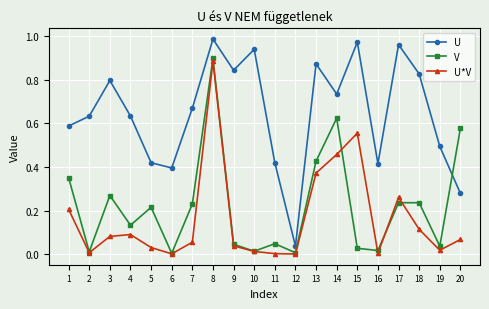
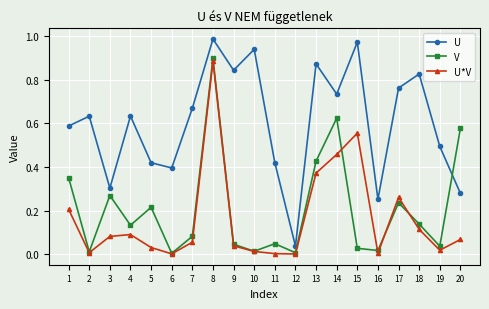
  {
    "U": {
      "1": 0.59,
      "2": 0.63,
-     "3": 0.80,
+     "3": 0.30,
      "4": 0.63,
      "5": 0.42,
      "6": 0.40,
      "7": 0.67,
      "8": 0.99,
      "9": 0.84,
      "10": 0.94,
      "11": 0.42,
      "12": 0.04,
      "13": 0.87,
      "14": 0.73,
      "15": 0.97,
-     "16": 0.41,
-     "17": 0.96,
+     "16": 0.25,
+     "17": 0.76,
      "18": 0.83,
      "19": 0.49,
      "20": 0.28
    },
    "V": {
      "1": 0.35,
      "3": 0.27,
      "4": 0.13,
      "5": 0.21,
-     "7": 0.23,
+     "7": 0.08,
      "8": 0.90,
      "11": 0.05,
      "13": 0.43,
      "14": 0.62,
      "15": 0.03,
      "16": 0.02,
      "17": 0.24,
-     "18": 0.24,
+     "18": 0.14,
      "19": 0.04,
      "20": 0.58
    },
    "U*V": {
      "1": 0.21,
      "3": 0.08,
      "4": 0.09,
      "5": 0.03,
      "7": 0.05,
      "8": 0.88,
      "11": 0.00,
      "13": 0.37,
      "14": 0.46,
      "15": 0.55,
      "16": 0.00,
      "17": 0.26,
      "18": 0.11,
      "19": 0.02,
      "20": 0.07
    }
  }
